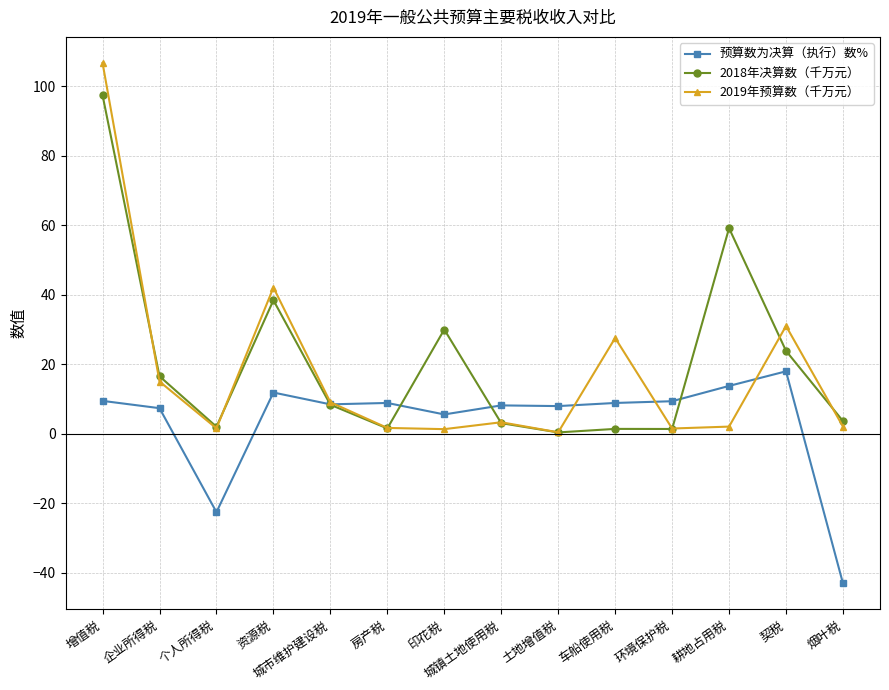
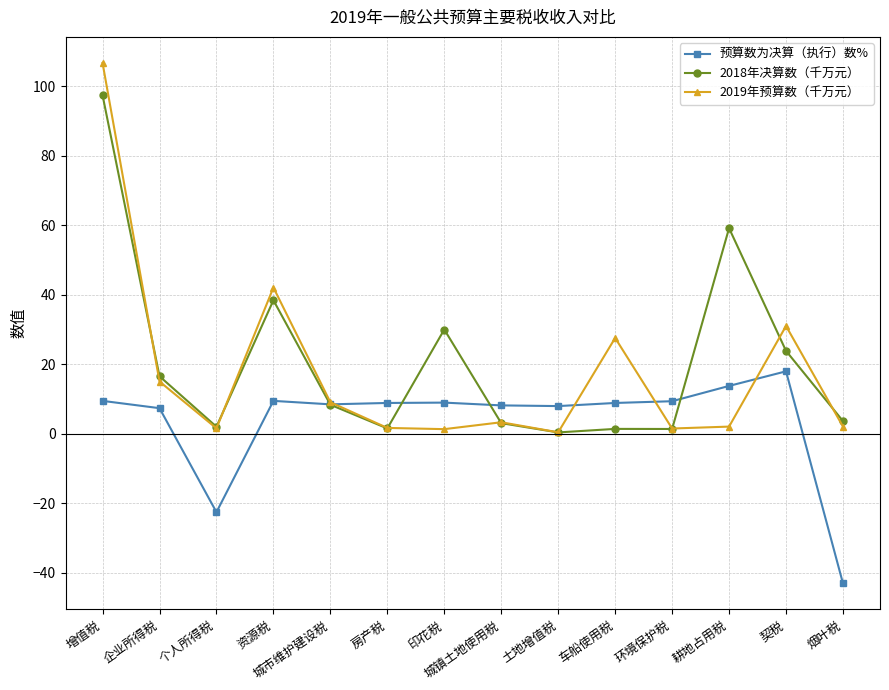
  {
    "预算数为决算（执行）数%": {
      "增值税": 10,
      "企业所得税": 7,
      "个人所得税": -23,
-     "资源税": 12,
+     "资源税": 10,
      "房产税": 9,
-     "印花税": 6,
+     "印花税": 9,
      "城镇土地使用税": 8,
      "土地增值税": 8,
      "车船使用税": 9,
      "环境保护税": 9,
      "耕地占用税": 14,
      "契税": 18,
      "烟叶税": -43
    },
    "2018年决算数（千万元）": {
      "增值税": 97,
      "企业所得税": 17,
      "资源税": 38,
      "印花税": 30,
      "车船使用税": 1,
      "耕地占用税": 59,
      "契税": 24,
      "烟叶税": 4
    },
    "2019年预算数（千万元）": {
      "增值税": 107,
      "企业所得税": 15,
      "资源税": 42,
      "印花税": 1,
      "车船使用税": 28,
      "耕地占用税": 2,
      "契税": 31,
      "烟叶税": 2
    }
  }
